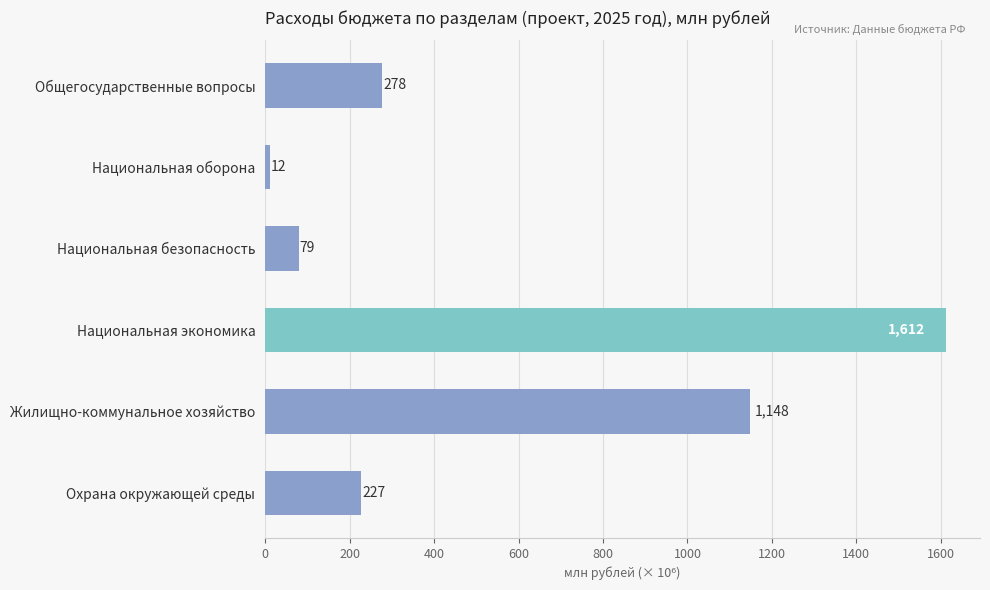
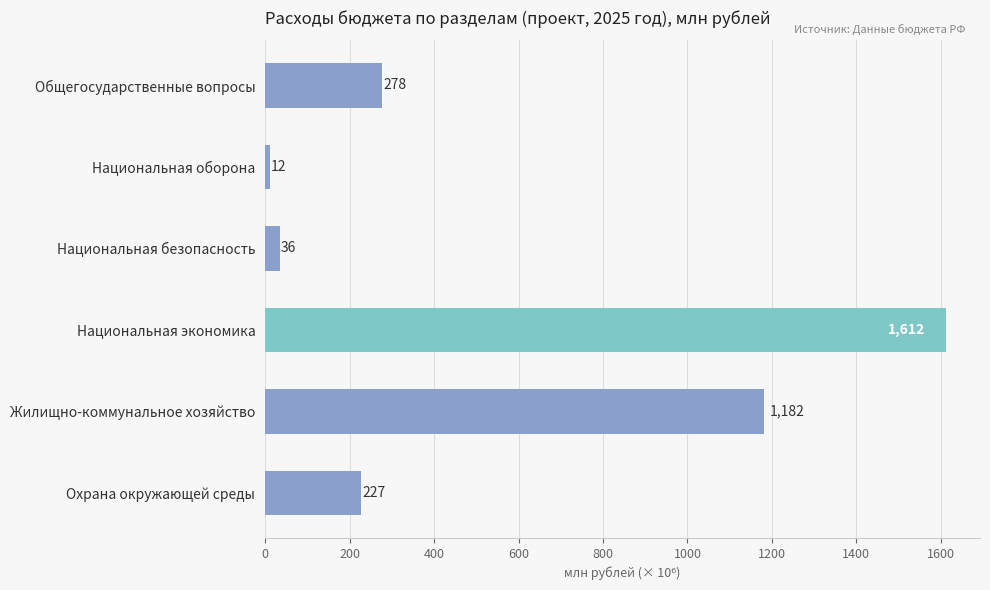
  {
    "Общегосударственные вопросы": "278",
    "Национальная оборона": "12",
-   "Национальная безопасность": "79",
+   "Национальная безопасность": "36",
    "Национальная экономика": "1,612",
-   "Жилищно-коммунальное хозяйство": "1,148",
+   "Жилищно-коммунальное хозяйство": "1,182",
    "Охрана окружающей среды": "227"
  }
